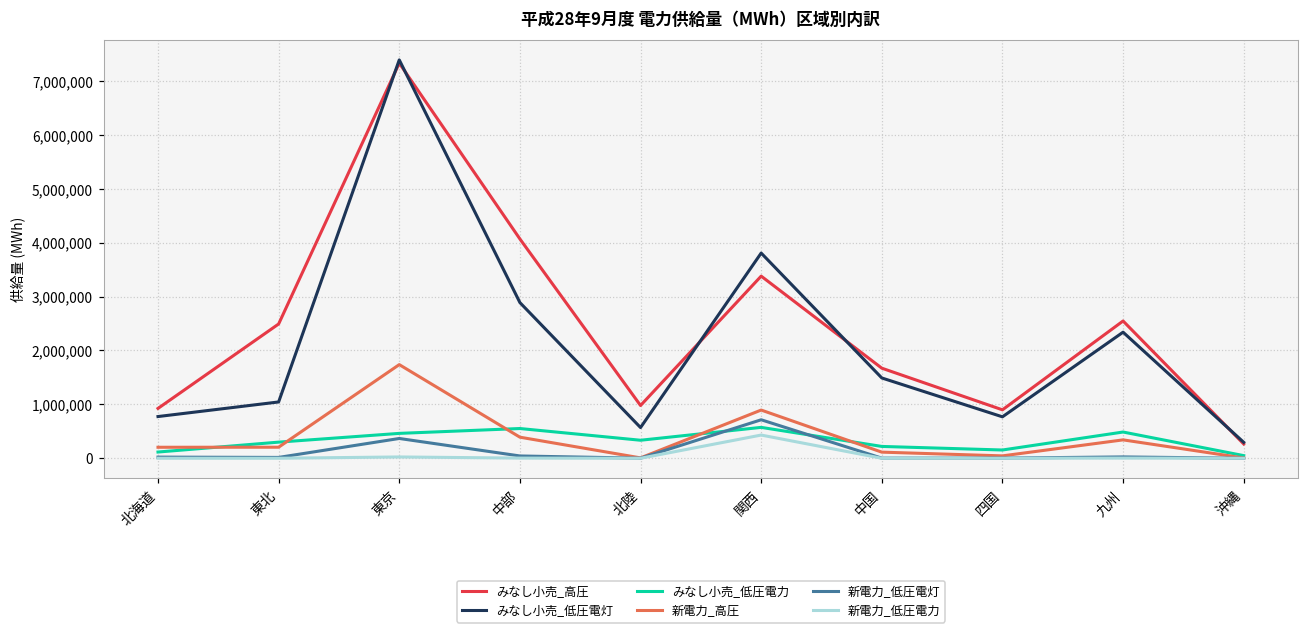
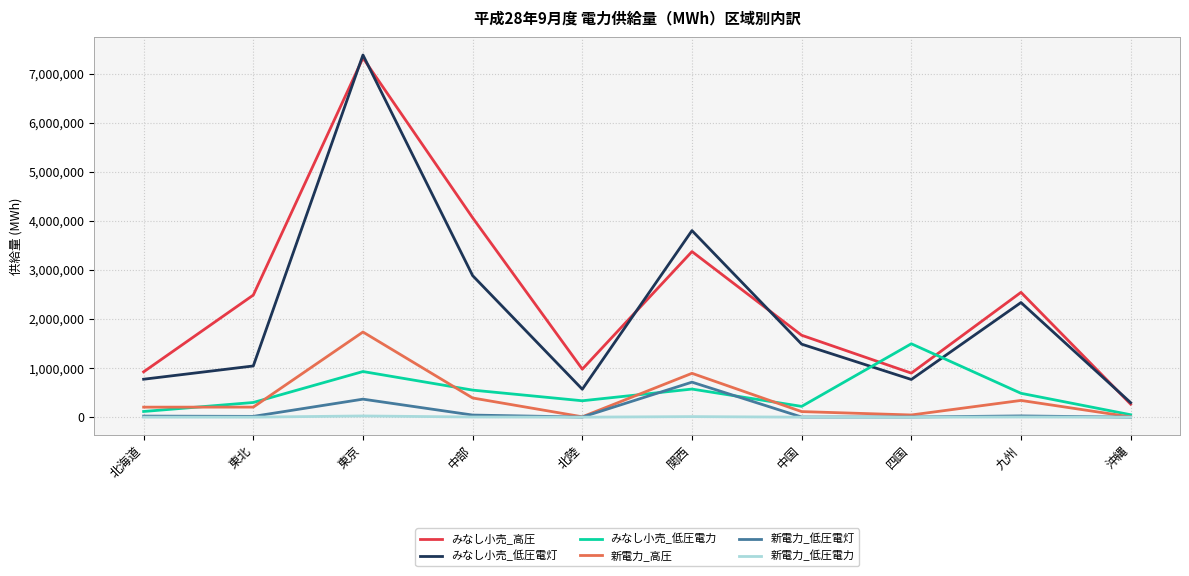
  {
    "みなし小売_低圧電灯": {
      "北海道": "800,000",
      "東北": "1,000,000",
      "東京": "7,400,000",
      "中部": "2,900,000",
      "北陸": "600,000",
      "関西": "3,800,000",
      "中国": "1,500,000",
      "四国": "800,000",
      "九州": "2,300,000"
    },
    "みなし小売_低圧電力": {
      "北海道": "100,000",
      "東北": "300,000",
-     "東京": "500,000",
+     "東京": "900,000",
      "中部": "600,000",
      "北陸": "300,000",
      "関西": "600,000",
      "中国": "200,000",
-     "四国": "200,000",
+     "四国": "1,500,000",
      "九州": "500,000"
    },
    "新電力_低圧電灯": {
      "東京": "400,000",
      "関西": "700,000"
    },
    "新電力_低圧電力": {
      "東京": "0",
-     "関西": "400,000"
+     "関西": "0"
    }
  }
